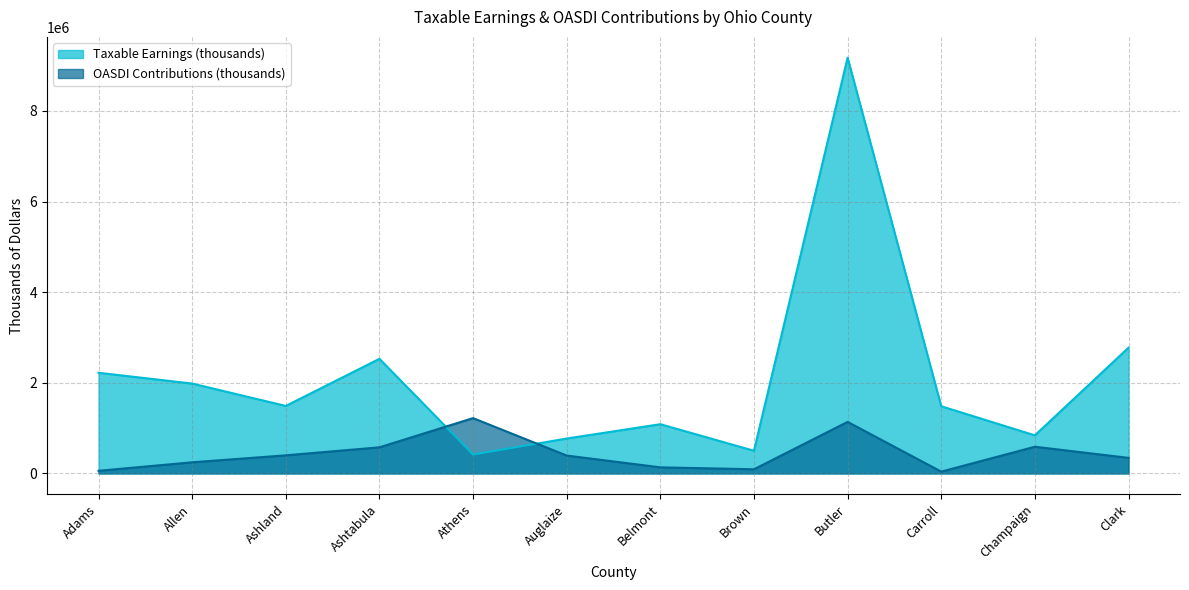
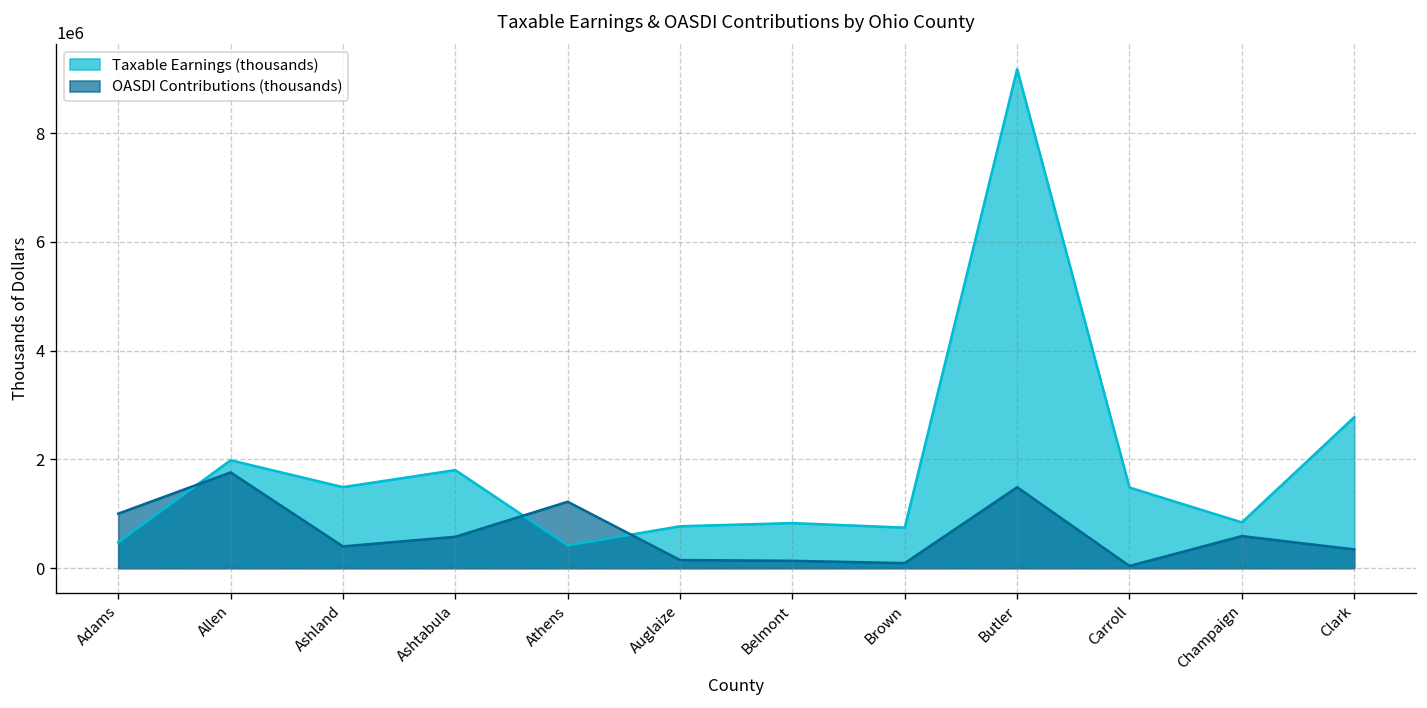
  {
    "Taxable Earnings (thousands)": {
-     "Adams": 2200000,
+     "Adams": 500000,
      "Allen": 2000000,
      "Ashland": 1500000,
-     "Ashtabula": 2500000,
+     "Ashtabula": 1800000,
      "Athens": 400000,
      "Auglaize": 800000,
-     "Belmont": 1100000,
-     "Brown": 500000,
+     "Belmont": 800000,
+     "Brown": 700000,
      "Butler": 9200000,
      "Carroll": 1500000,
      "Champaign": 800000,
      "Clark": 2800000
    },
    "OASDI Contributions (thousands)": {
-     "Adams": 100000,
-     "Allen": 200000,
+     "Adams": 1000000,
+     "Allen": 1800000,
      "Ashland": 400000,
      "Ashtabula": 600000,
      "Athens": 1200000,
-     "Auglaize": 400000,
+     "Auglaize": 100000,
      "Belmont": 100000,
      "Brown": 100000,
-     "Butler": 1100000,
+     "Butler": 1500000,
      "Carroll": 0,
      "Champaign": 600000,
      "Clark": 300000
    }
  }
